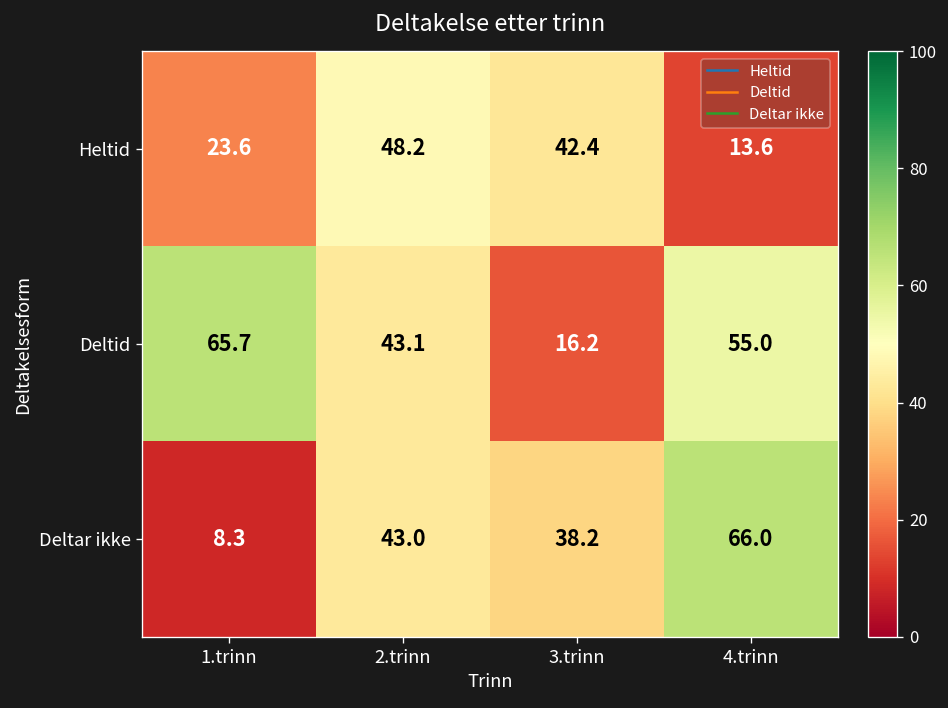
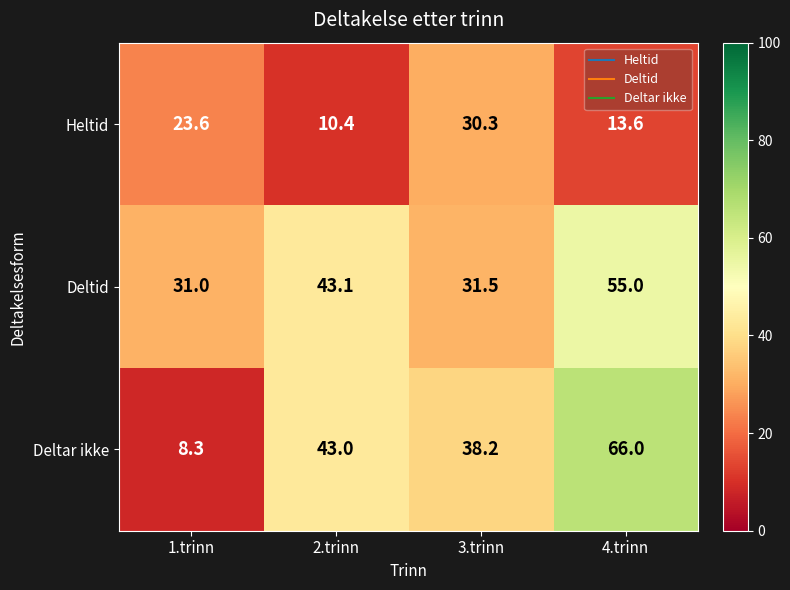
  {
    "Heltid": {
      "1.trinn": 23.6,
-     "2.trinn": 48.2,
-     "3.trinn": 42.4,
+     "2.trinn": 10.4,
+     "3.trinn": 30.3,
      "4.trinn": 13.6
    },
    "Deltid": {
-     "1.trinn": 65.7,
+     "1.trinn": 31.0,
      "2.trinn": 43.1,
-     "3.trinn": 16.2,
+     "3.trinn": 31.5,
      "4.trinn": 55.0
    },
    "Deltar ikke": {
      "1.trinn": 8.3,
      "2.trinn": 43.0,
      "3.trinn": 38.2,
      "4.trinn": 66.0
    }
  }
